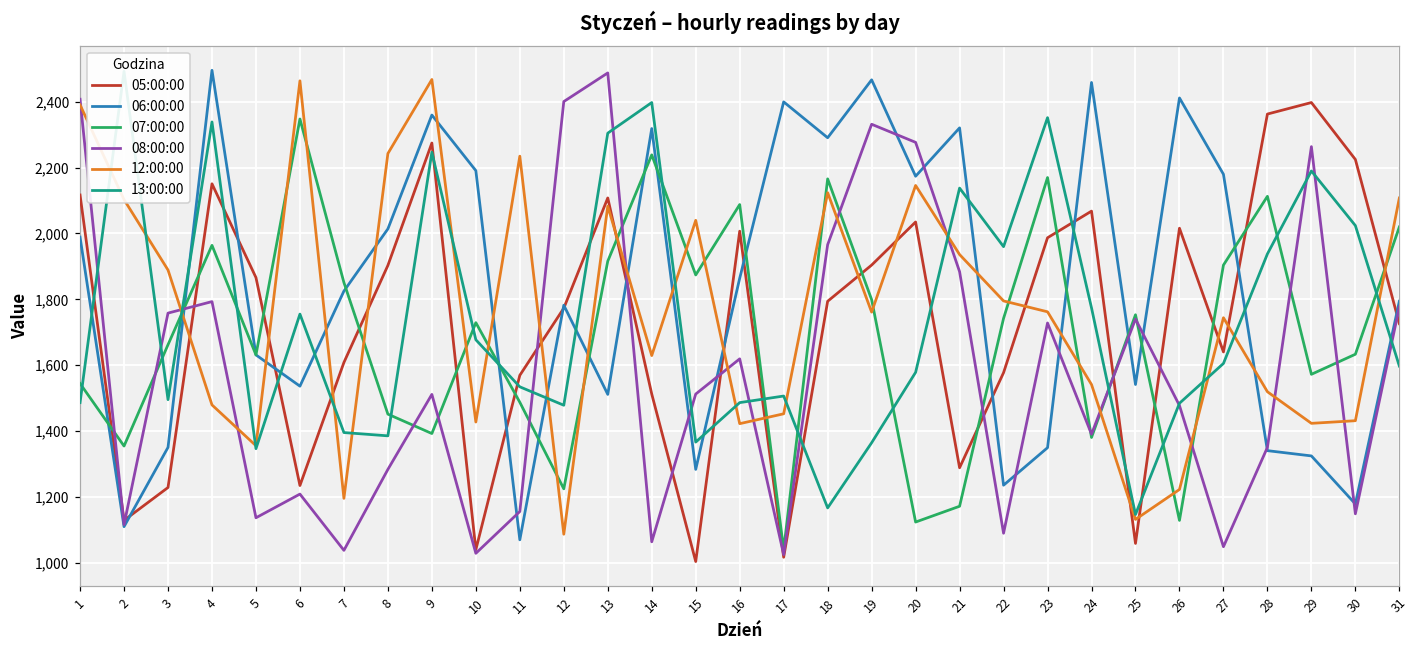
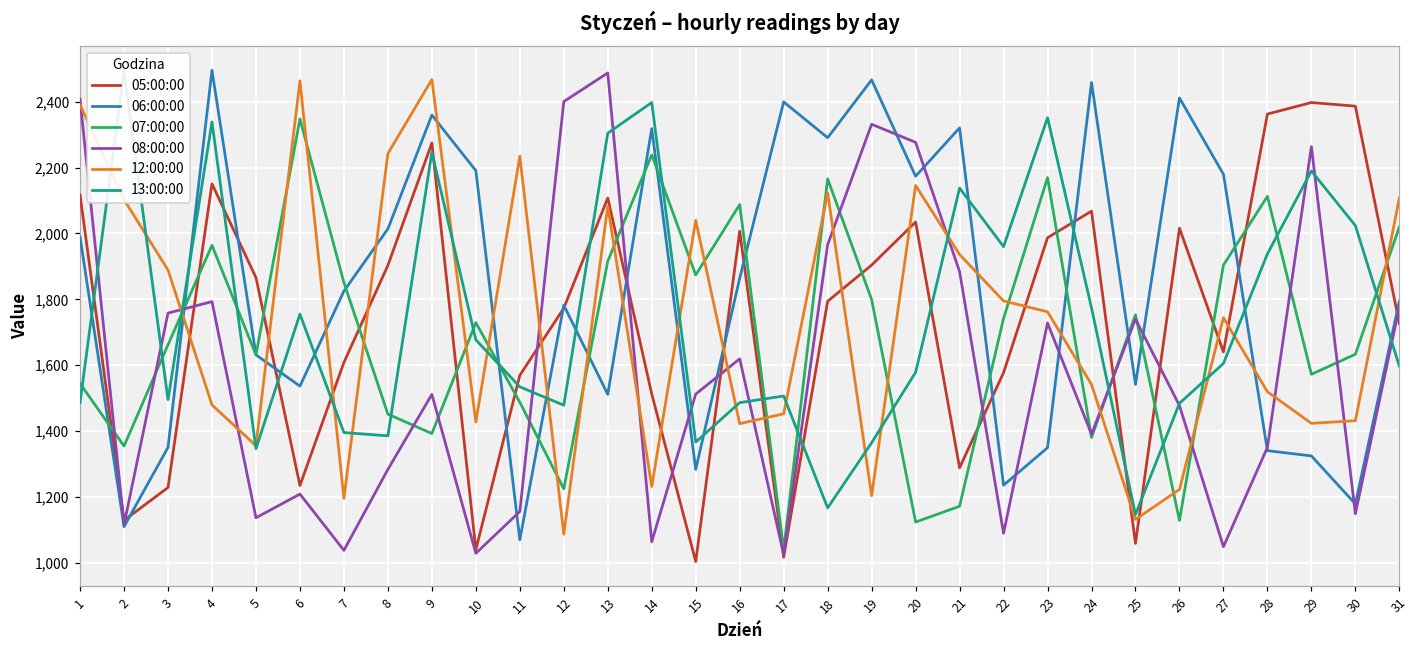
  {
    "05:00:00": {
      "1": "2,120",
      "2": "1,130",
      "3": "1,230",
      "4": "2,150",
      "5": "1,870",
      "6": "1,230",
      "7": "1,610",
      "8": "1,900",
      "9": "2,280",
      "10": "1,040",
      "11": "1,570",
      "12": "1,770",
      "13": "2,110",
      "14": "1,510",
      "15": "1,000",
      "16": "2,010",
      "18": "1,790",
      "19": "1,900",
      "20": "2,040",
      "21": "1,290",
      "22": "1,580",
      "23": "1,990",
      "24": "2,070",
      "25": "1,060",
      "26": "2,020",
      "27": "1,640",
      "28": "2,360",
      "29": "2,400",
-     "30": "2,230",
+     "30": "2,390",
      "31": "1,730"
    },
    "06:00:00": {
      "1": "1,990",
      "3": "1,350",
      "4": "2,500",
      "6": "1,540",
      "7": "1,830",
      "8": "2,010",
      "9": "2,360",
      "10": "2,190",
      "11": "1,070",
      "12": "1,780",
      "13": "1,510",
      "14": "2,320",
      "15": "1,280",
      "16": "1,860",
      "17": "2,400",
      "18": "2,290",
      "19": "2,470",
      "20": "2,170",
      "21": "2,320",
      "22": "1,240",
      "23": "1,350",
      "24": "2,460",
      "25": "1,540",
      "26": "2,410",
      "27": "2,180",
      "28": "1,340",
      "29": "1,320",
      "30": "1,180",
      "31": "1,790"
    },
    "08:00:00": {
      "1": "2,410",
      "3": "1,760",
      "4": "1,790",
      "5": "1,140",
      "6": "1,210",
      "7": "1,040",
      "8": "1,280",
      "9": "1,510",
      "10": "1,030",
      "11": "1,160",
      "12": "2,400",
      "13": "2,490",
      "14": "1,060",
      "15": "1,510",
      "16": "1,620",
      "18": "1,970",
      "19": "2,330",
      "20": "2,280",
      "21": "1,880",
      "22": "1,090",
      "23": "1,730",
      "24": "1,390",
      "25": "1,740",
      "27": "1,050",
      "28": "1,350",
      "29": "2,260",
      "30": "1,150",
      "31": "1,780"
    },
    "12:00:00": {
      "1": "2,390",
      "3": "1,890",
      "4": "1,480",
      "5": "1,360",
      "6": "2,460",
      "7": "1,200",
      "8": "2,240",
      "9": "2,470",
      "10": "1,430",
      "11": "2,240",
      "12": "1,090",
      "13": "2,080",
-     "14": "1,630",
+     "14": "1,230",
      "15": "2,040",
      "16": "1,420",
      "17": "1,450",
      "18": "2,120",
-     "19": "1,760",
+     "19": "1,200",
      "20": "2,150",
      "21": "1,940",
      "22": "1,800",
      "23": "1,760",
      "24": "1,540",
      "25": "1,130",
      "26": "1,220",
      "27": "1,740",
      "28": "1,520",
      "29": "1,420",
      "30": "1,430",
      "31": "2,110"
    }
  }
